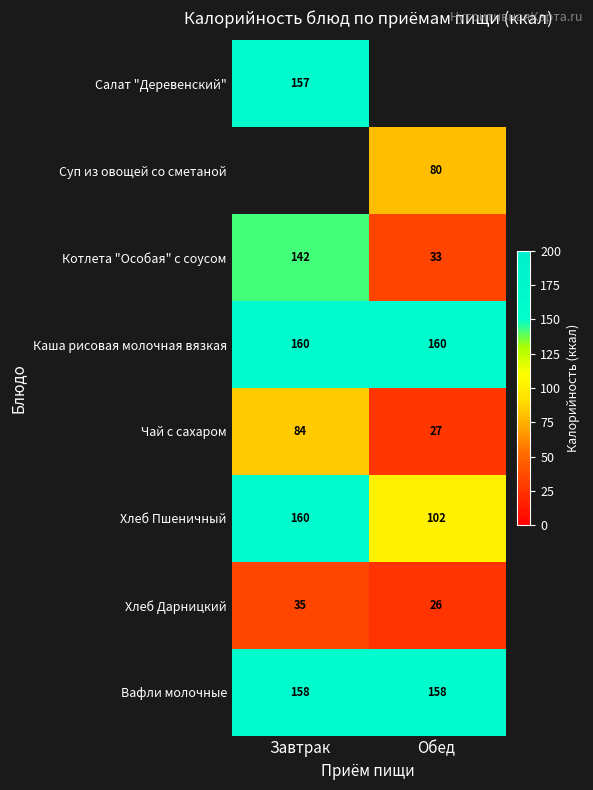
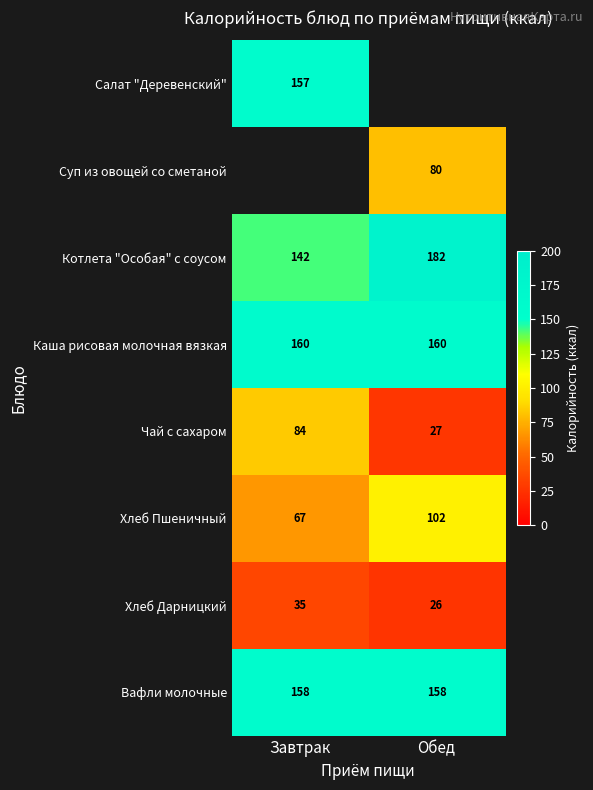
  {
    "Салат \"Деревенский\"": {
      "Завтрак": 157
    },
    "Суп из овощей со сметаной": {
      "Обед": 80
    },
    "Котлета \"Особая\" с соусом": {
      "Завтрак": 142,
-     "Обед": 33
+     "Обед": 182
    },
    "Каша рисовая молочная вязкая": {
      "Завтрак": 160,
      "Обед": 160
    },
    "Чай с сахаром": {
      "Завтрак": 84,
      "Обед": 27
    },
    "Хлеб Пшеничный": {
-     "Завтрак": 160,
+     "Завтрак": 67,
      "Обед": 102
    },
    "Хлеб Дарницкий": {
      "Завтрак": 35,
      "Обед": 26
    },
    "Вафли молочные": {
      "Завтрак": 158,
      "Обед": 158
    }
  }
